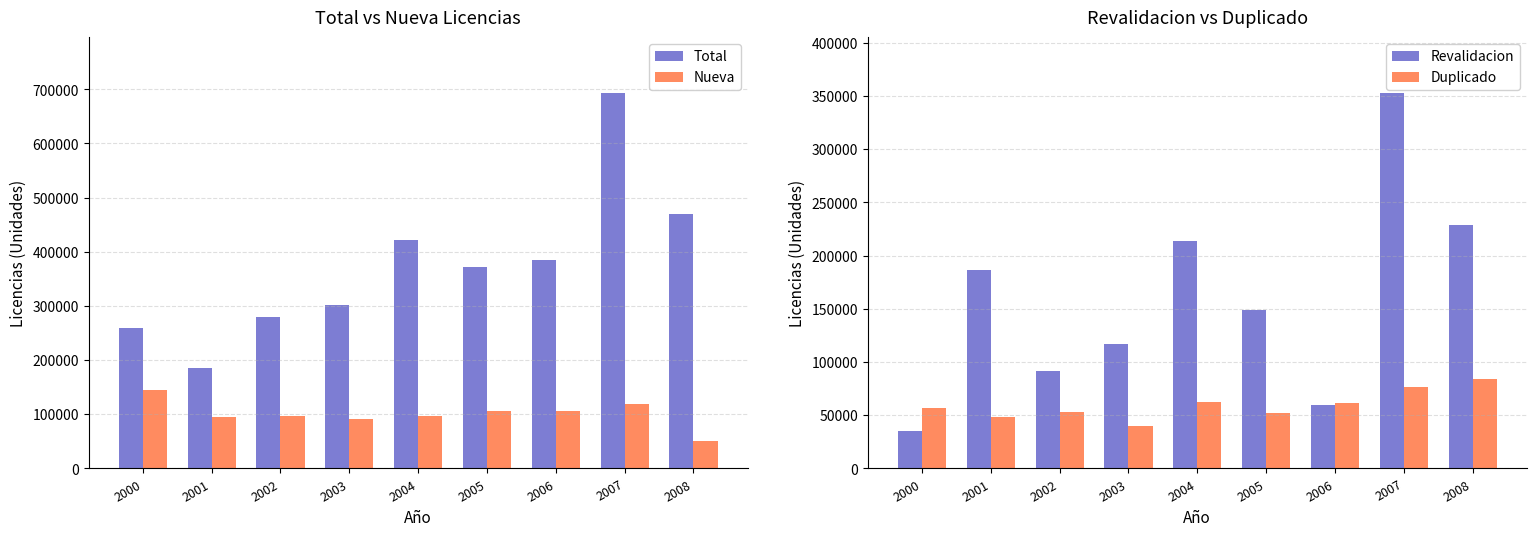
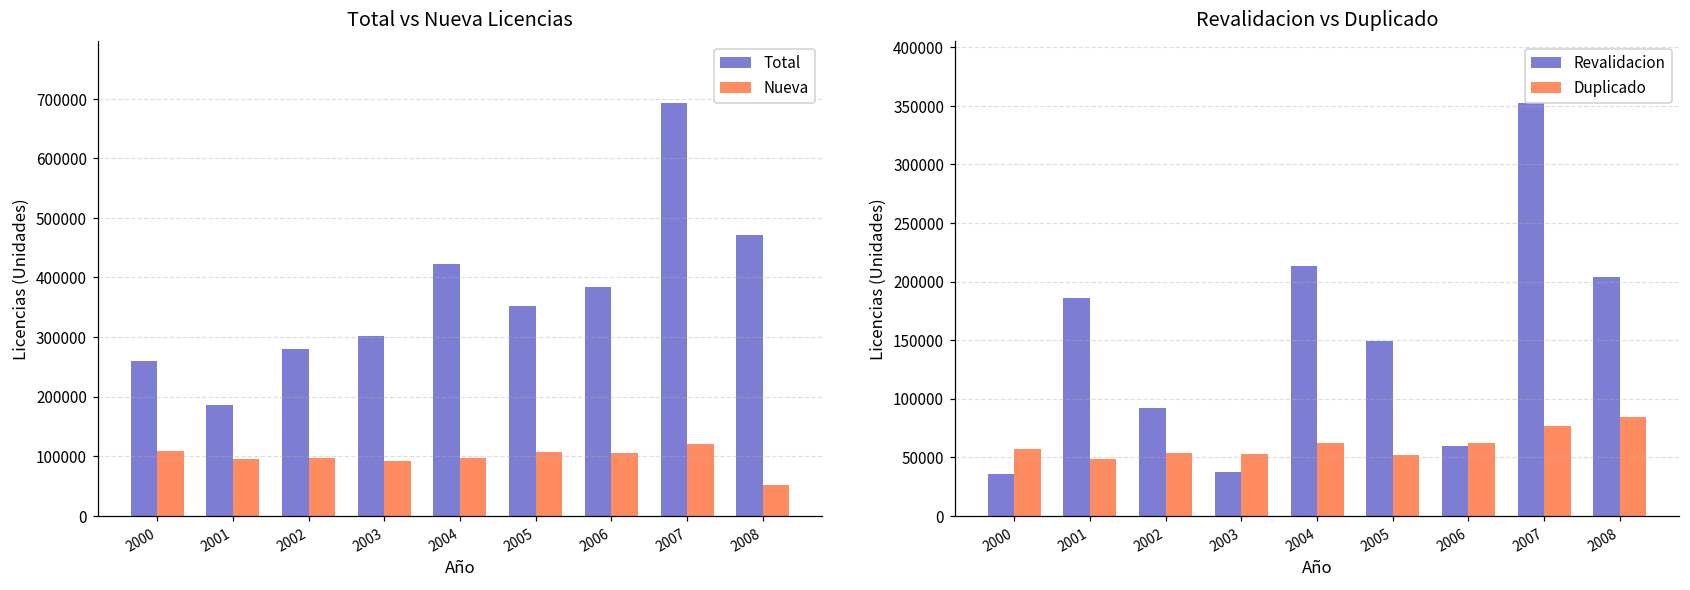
  {
    "Total vs Nueva Licencias": {
      "Total": {
        "2000": 260000,
        "2001": 190000,
        "2002": 280000,
        "2003": 300000,
        "2004": 420000,
-       "2005": 370000,
+       "2005": 350000,
        "2006": 380000,
        "2007": 690000,
        "2008": 470000
      },
      "Nueva": {
-       "2000": 140000,
+       "2000": 110000,
        "2001": 90000,
        "2002": 100000,
        "2003": 90000,
        "2004": 100000,
        "2005": 110000,
        "2006": 110000,
        "2007": 120000,
        "2008": 50000
      }
    },
    "Revalidacion vs Duplicado": {
      "Revalidacion": {
        "2000": 35000,
        "2001": 186000,
        "2002": 92000,
-       "2003": 117000,
+       "2003": 37000,
        "2004": 214000,
        "2005": 149000,
        "2006": 59000,
        "2007": 352000,
-       "2008": 229000
+       "2008": 204000
      },
      "Duplicado": {
        "2000": 57000,
        "2001": 48000,
        "2002": 53000,
-       "2003": 40000,
+       "2003": 53000,
        "2004": 62000,
        "2005": 52000,
        "2006": 62000,
        "2007": 76000,
        "2008": 84000
      }
    }
  }
